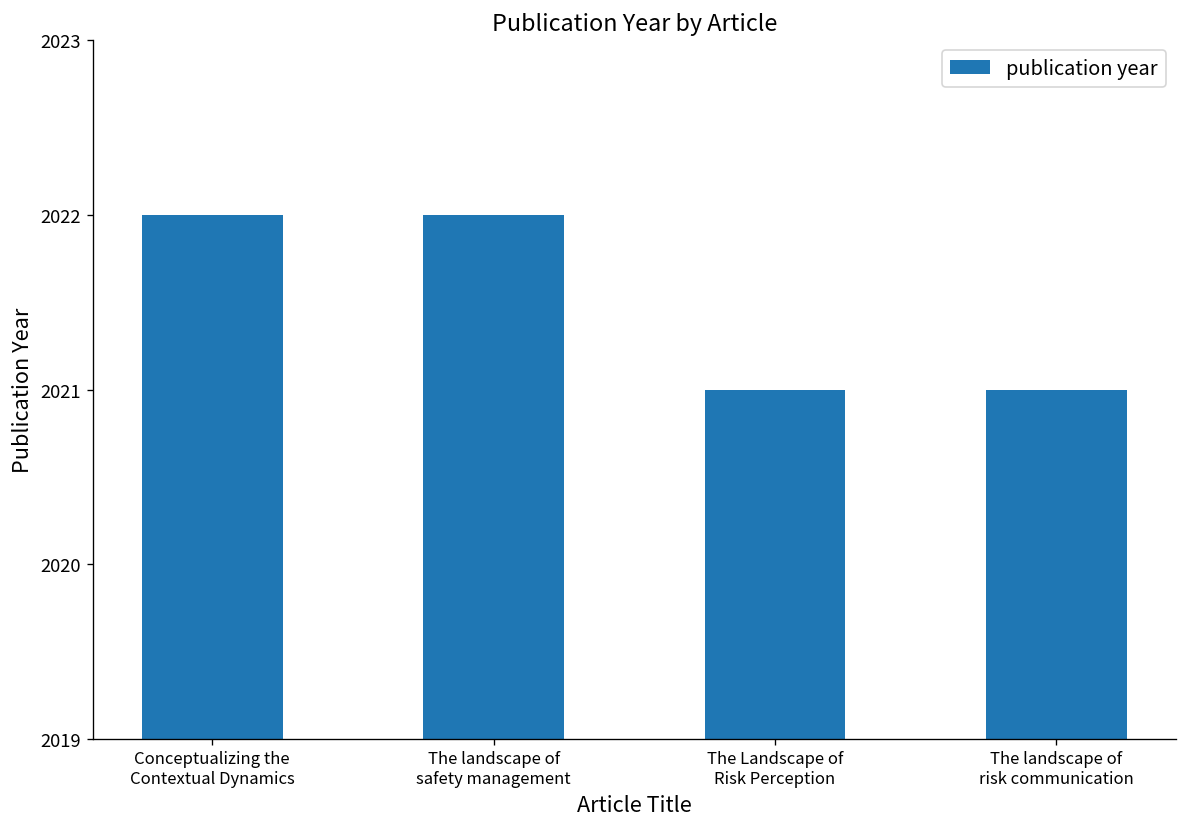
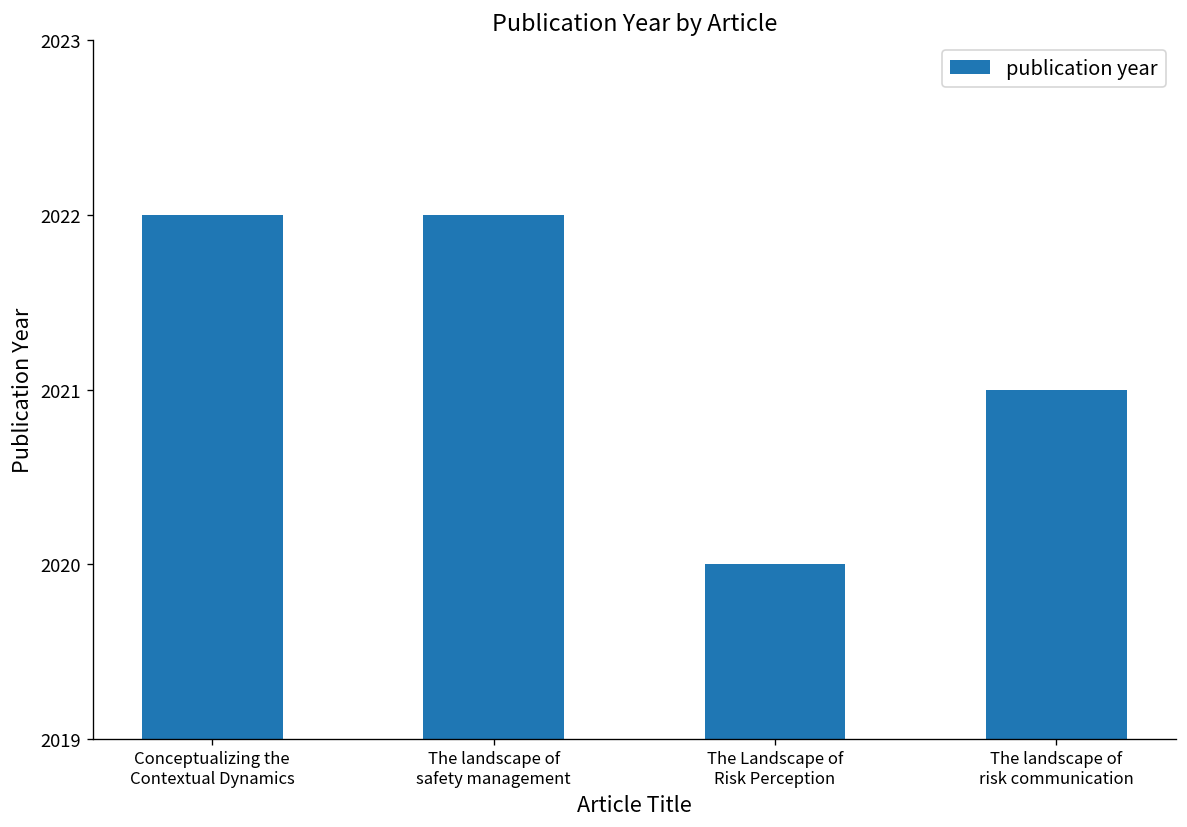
  {
    "Conceptualizing the Contextual Dynamics": 2022,
    "The landscape of safety management": 2022,
-   "The Landscape of Risk Perception": 2021,
+   "The Landscape of Risk Perception": 2020,
    "The landscape of risk communication": 2021
  }
